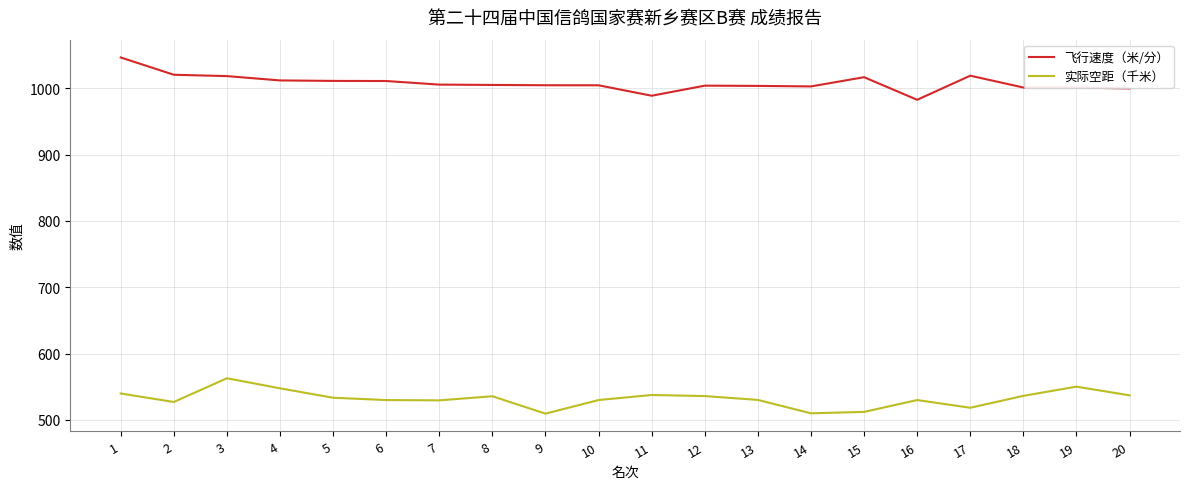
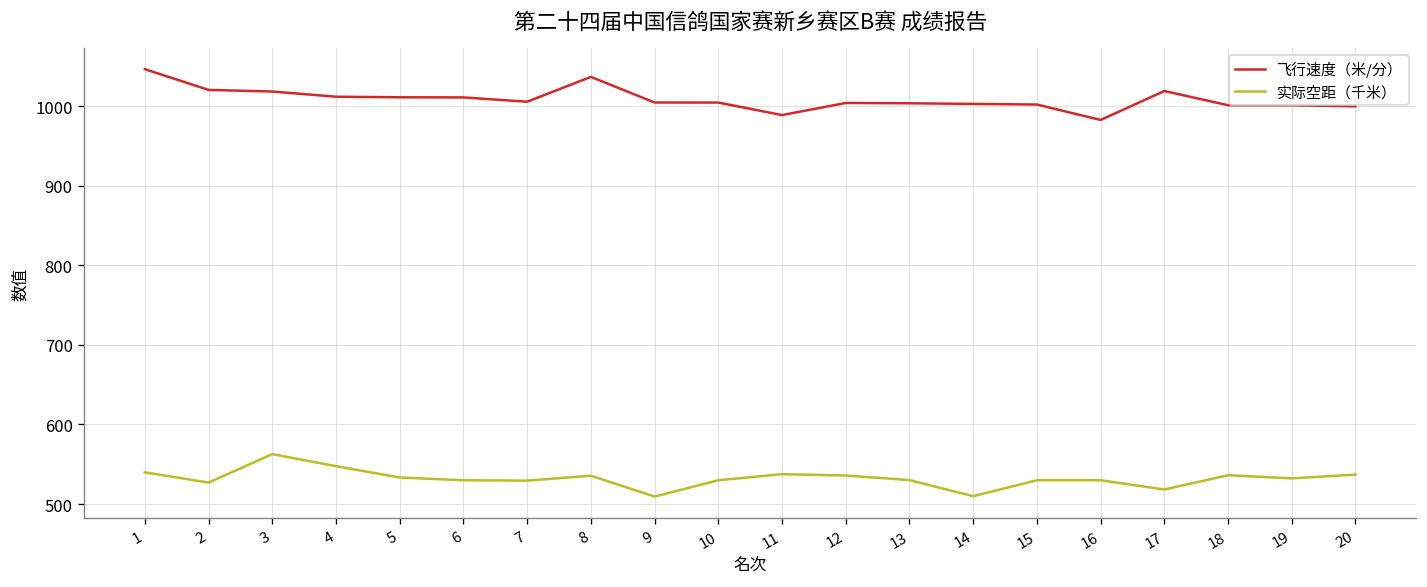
  {
    "飞行速度（米/分）": {
      "1": 1050,
      "2": 1020,
      "3": 1020,
      "4": 1010,
      "5": 1010,
      "6": 1010,
      "7": 1010,
-     "8": 1010,
+     "8": 1040,
      "9": 1000,
      "10": 1000,
      "11": 990,
      "12": 1000,
      "13": 1000,
      "14": 1000,
-     "15": 1020,
+     "15": 1000,
      "16": 980,
      "17": 1020,
      "18": 1000,
      "20": 1000
    },
    "实际空距（千米）": {
      "1": 540,
      "2": 530,
      "3": 560,
      "4": 550,
      "5": 530,
      "6": 530,
      "7": 530,
      "8": 540,
      "9": 510,
      "10": 530,
      "11": 540,
      "12": 540,
      "13": 530,
      "14": 510,
-     "15": 510,
+     "15": 530,
      "16": 530,
      "17": 520,
      "18": 540,
-     "19": 550,
+     "19": 530,
      "20": 540
    }
  }
